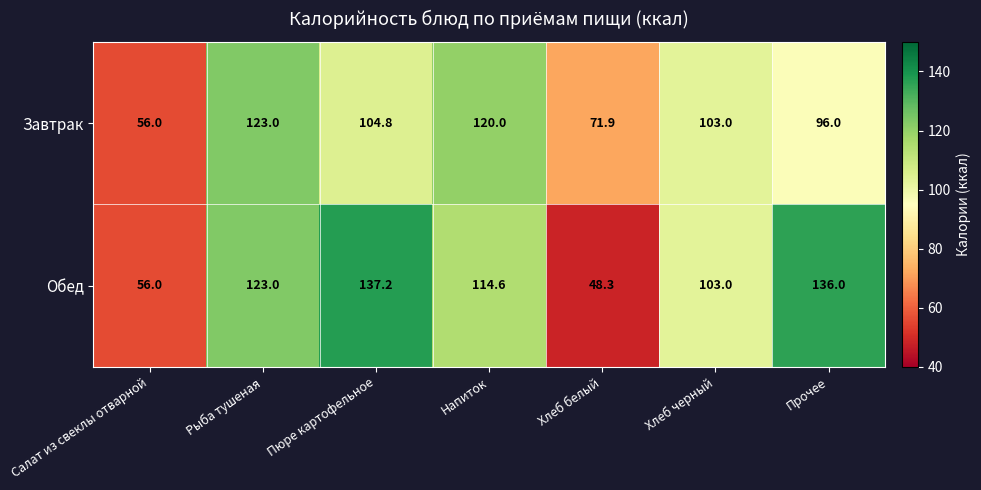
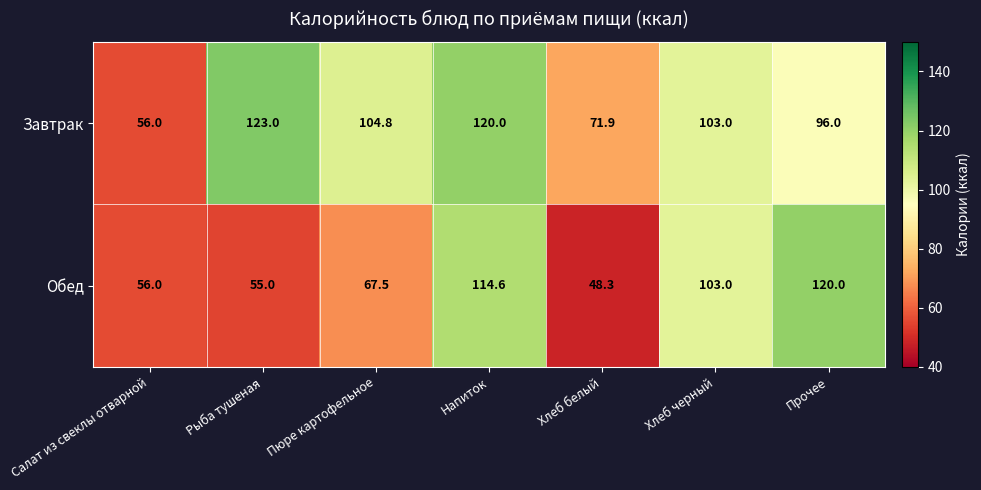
  {
    "Завтрак": {
      "Салат из свеклы отварной": 56.0,
      "Рыба тушеная": 123.0,
      "Пюре картофельное": 104.8,
      "Напиток": 120.0,
      "Хлеб белый": 71.9,
      "Хлеб черный": 103.0,
      "Прочее": 96.0
    },
    "Обед": {
      "Салат из свеклы отварной": 56.0,
-     "Рыба тушеная": 123.0,
-     "Пюре картофельное": 137.2,
+     "Рыба тушеная": 55.0,
+     "Пюре картофельное": 67.5,
      "Напиток": 114.6,
      "Хлеб белый": 48.3,
      "Хлеб черный": 103.0,
-     "Прочее": 136.0
+     "Прочее": 120.0
    }
  }
